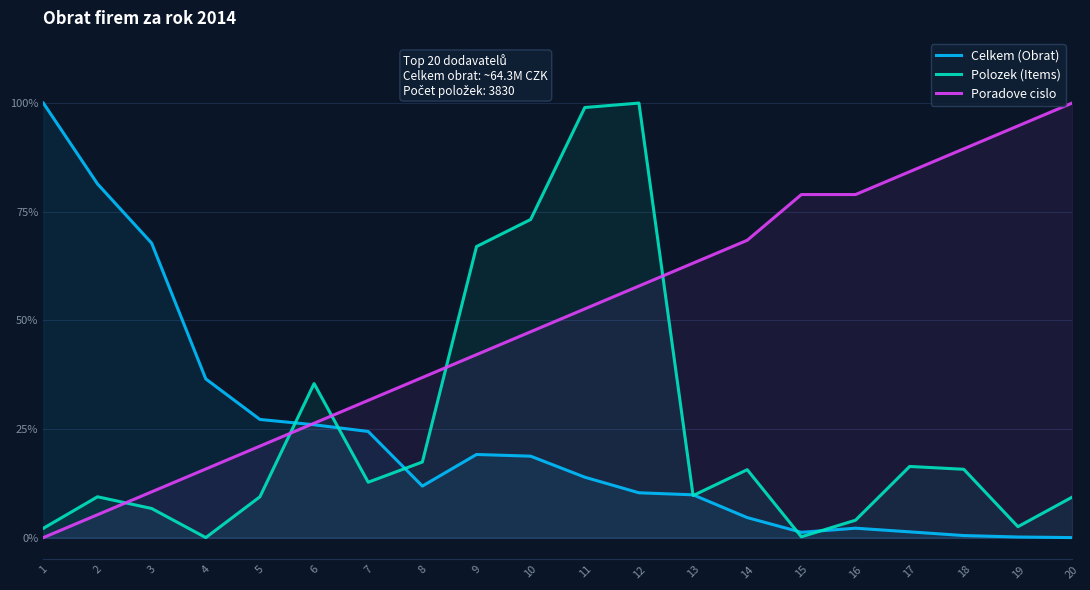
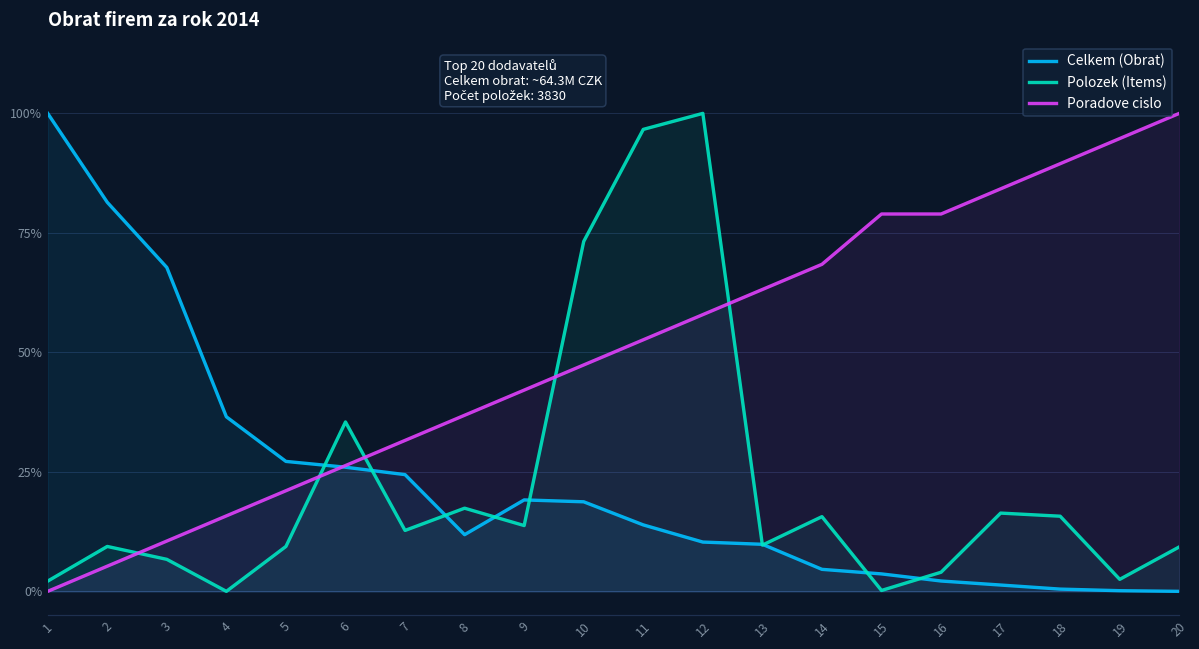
  {
    "Celkem (Obrat)": {
      "1": "100%",
      "2": "81%",
      "3": "68%",
      "4": "37%",
      "5": "27%",
      "7": "24%",
      "8": "12%",
      "9": "19%",
      "10": "19%",
      "11": "14%",
      "12": "10%",
      "14": "5%",
-     "15": "1%",
+     "15": "4%",
      "16": "2%",
      "17": "1%",
      "18": "0%",
      "19": "0%",
      "20": "0%"
    },
    "Polozek (Items)": {
      "1": "2%",
      "2": "9%",
      "3": "7%",
      "4": "0%",
      "5": "9%",
      "6": "35%",
      "7": "13%",
      "8": "17%",
-     "9": "67%",
+     "9": "14%",
      "10": "73%",
-     "11": "99%",
+     "11": "97%",
      "12": "100%",
      "14": "16%",
      "15": "0%",
      "16": "4%",
      "17": "16%",
      "18": "16%",
      "19": "3%",
      "20": "9%"
    },
    "Poradove cislo": {
      "1": "0%",
      "2": "5%",
      "3": "11%",
      "4": "16%",
      "5": "21%",
      "7": "32%",
      "8": "37%",
      "9": "42%",
      "10": "47%",
      "11": "53%",
      "12": "58%",
      "13": "63%",
      "14": "68%",
      "15": "79%",
      "16": "79%",
      "17": "84%",
      "18": "89%",
      "19": "95%",
      "20": "100%"
    }
  }
